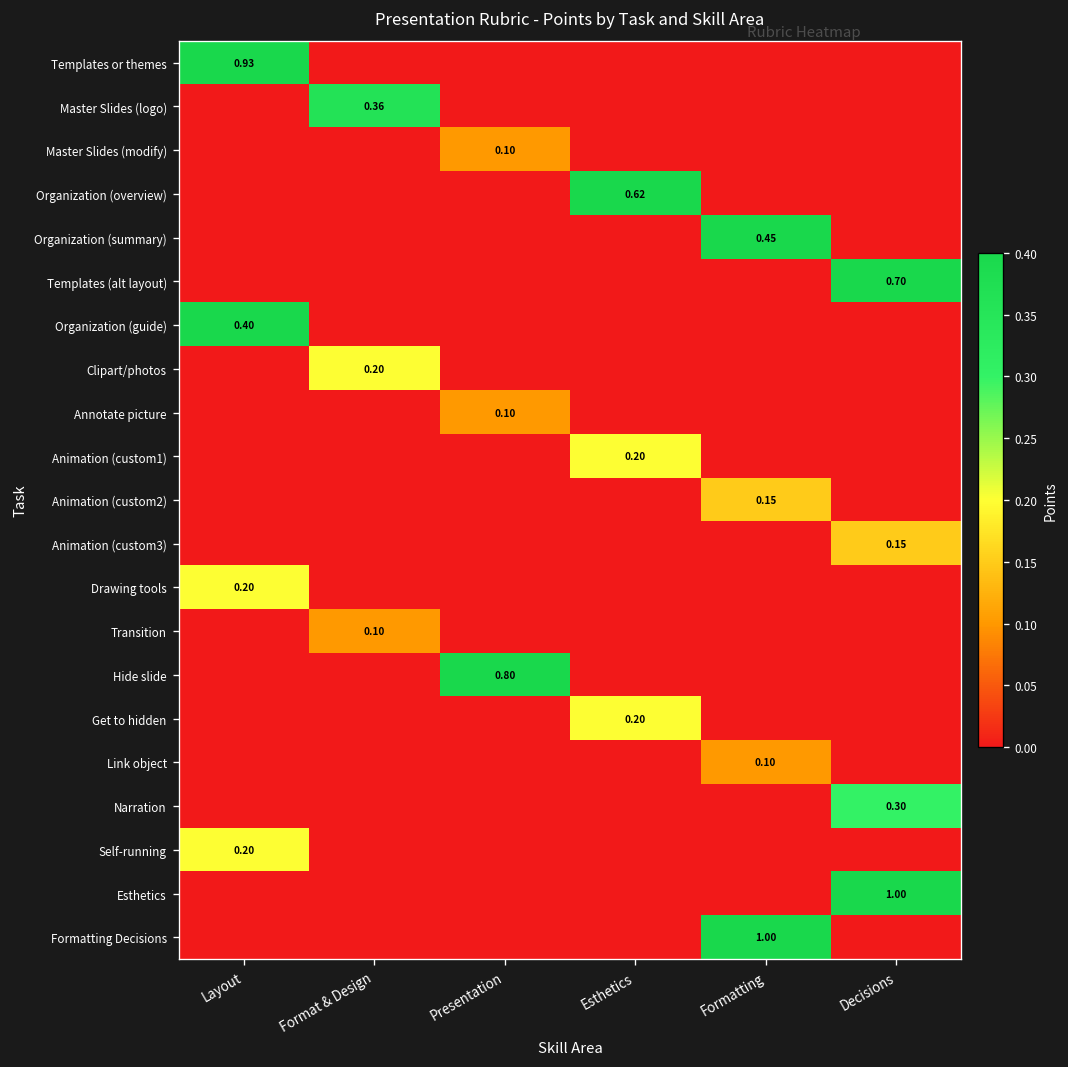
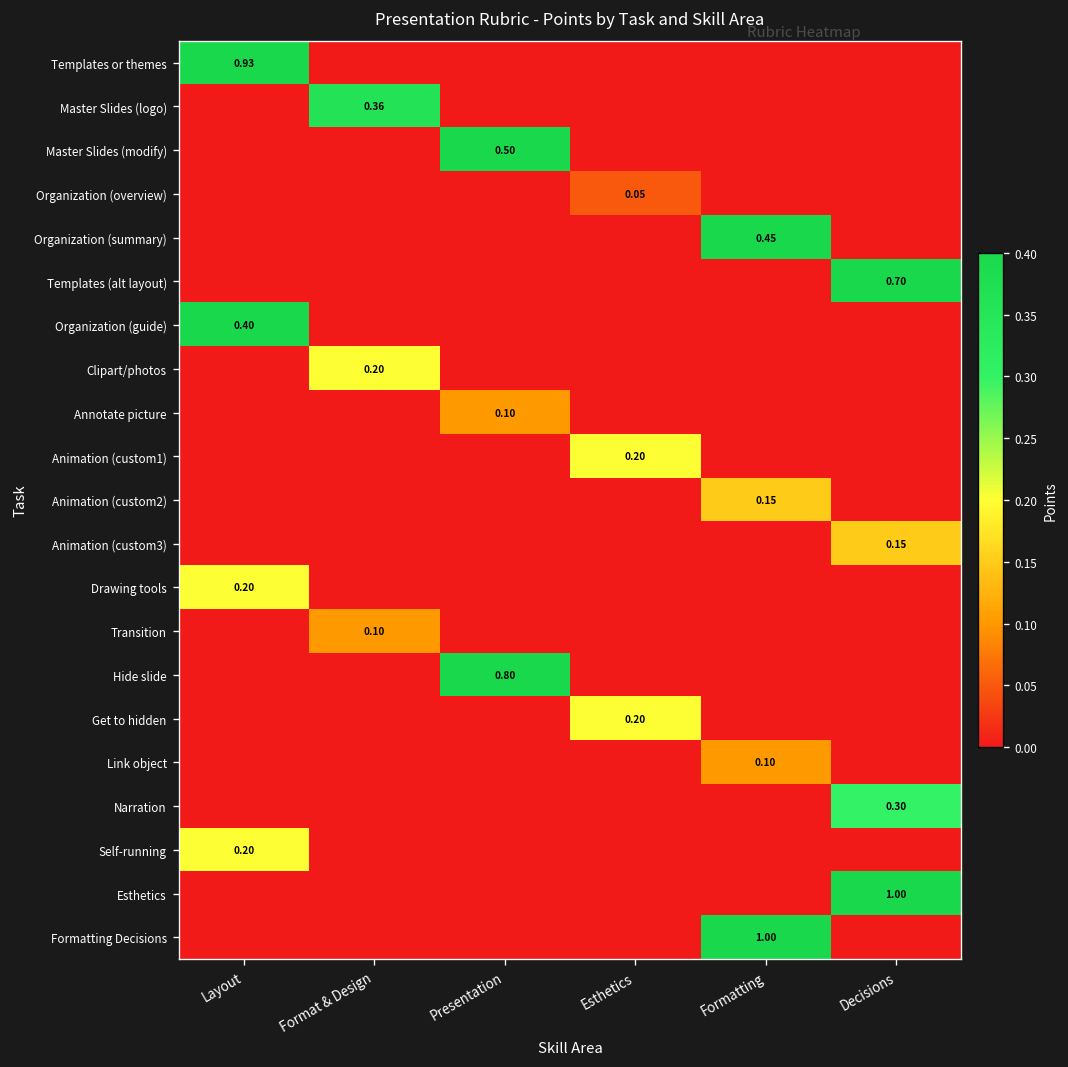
  {
    "Templates or themes": {
      "Layout": 0.93
    },
    "Master Slides (logo)": {
      "Format & Design": 0.36
    },
    "Master Slides (modify)": {
-     "Presentation": 0.10
+     "Presentation": 0.50
    },
    "Organization (overview)": {
-     "Esthetics": 0.62
+     "Esthetics": 0.05
    },
    "Organization (summary)": {
      "Formatting": 0.45
    },
    "Templates (alt layout)": {
      "Decisions": 0.70
    },
    "Organization (guide)": {
      "Layout": 0.40
    },
    "Clipart/photos": {
      "Format & Design": 0.20
    },
    "Annotate picture": {
      "Presentation": 0.10
    },
    "Animation (custom1)": {
      "Esthetics": 0.20
    },
    "Animation (custom2)": {
      "Formatting": 0.15
    },
    "Animation (custom3)": {
      "Decisions": 0.15
    },
    "Drawing tools": {
      "Layout": 0.20
    },
    "Transition": {
      "Format & Design": 0.10
    },
    "Hide slide": {
      "Presentation": 0.80
    },
    "Get to hidden": {
      "Esthetics": 0.20
    },
    "Link object": {
      "Formatting": 0.10
    },
    "Narration": {
      "Decisions": 0.30
    },
    "Self-running": {
      "Layout": 0.20
    },
    "Esthetics": {
      "Decisions": 1.00
    },
    "Formatting Decisions": {
      "Formatting": 1.00
    }
  }
